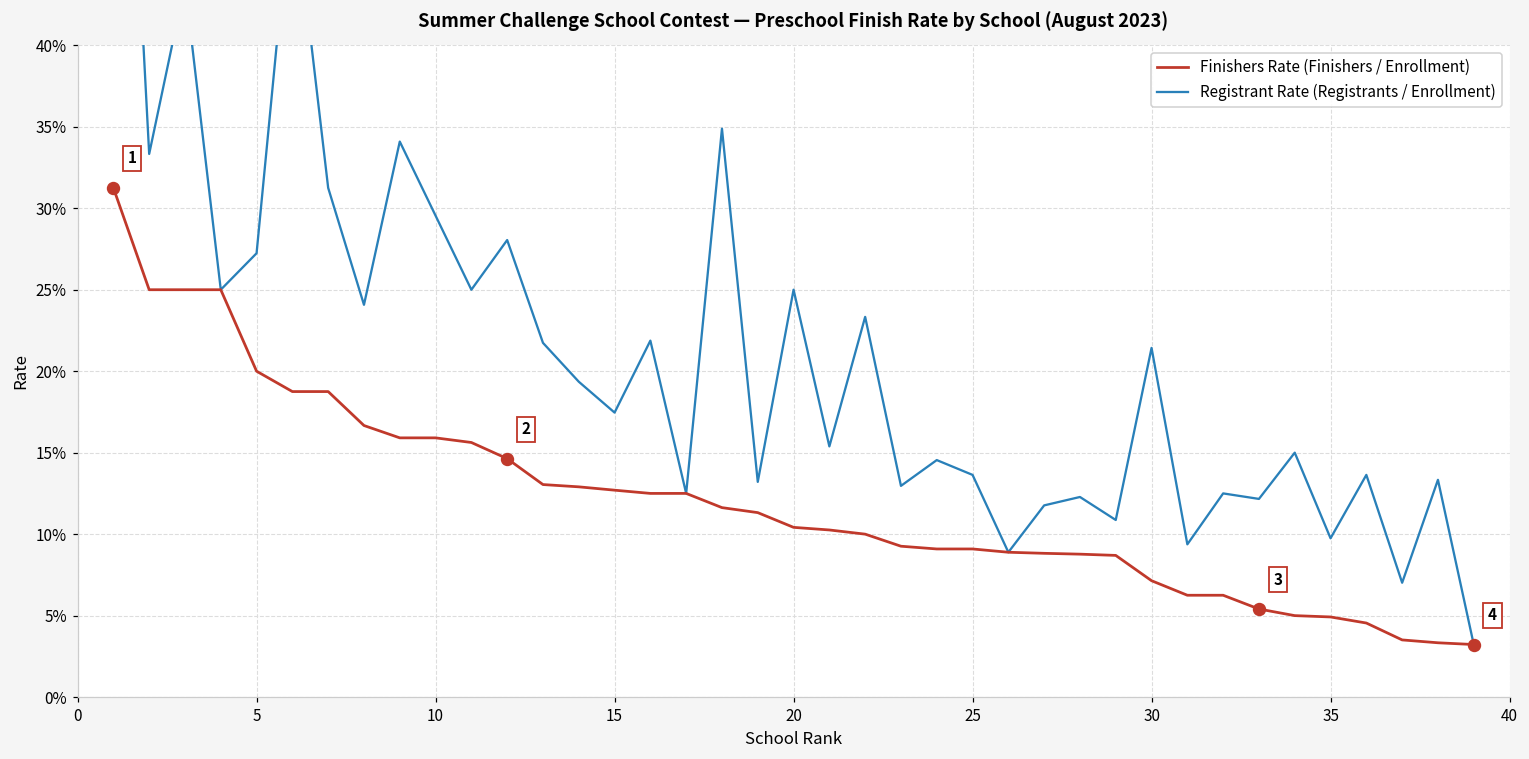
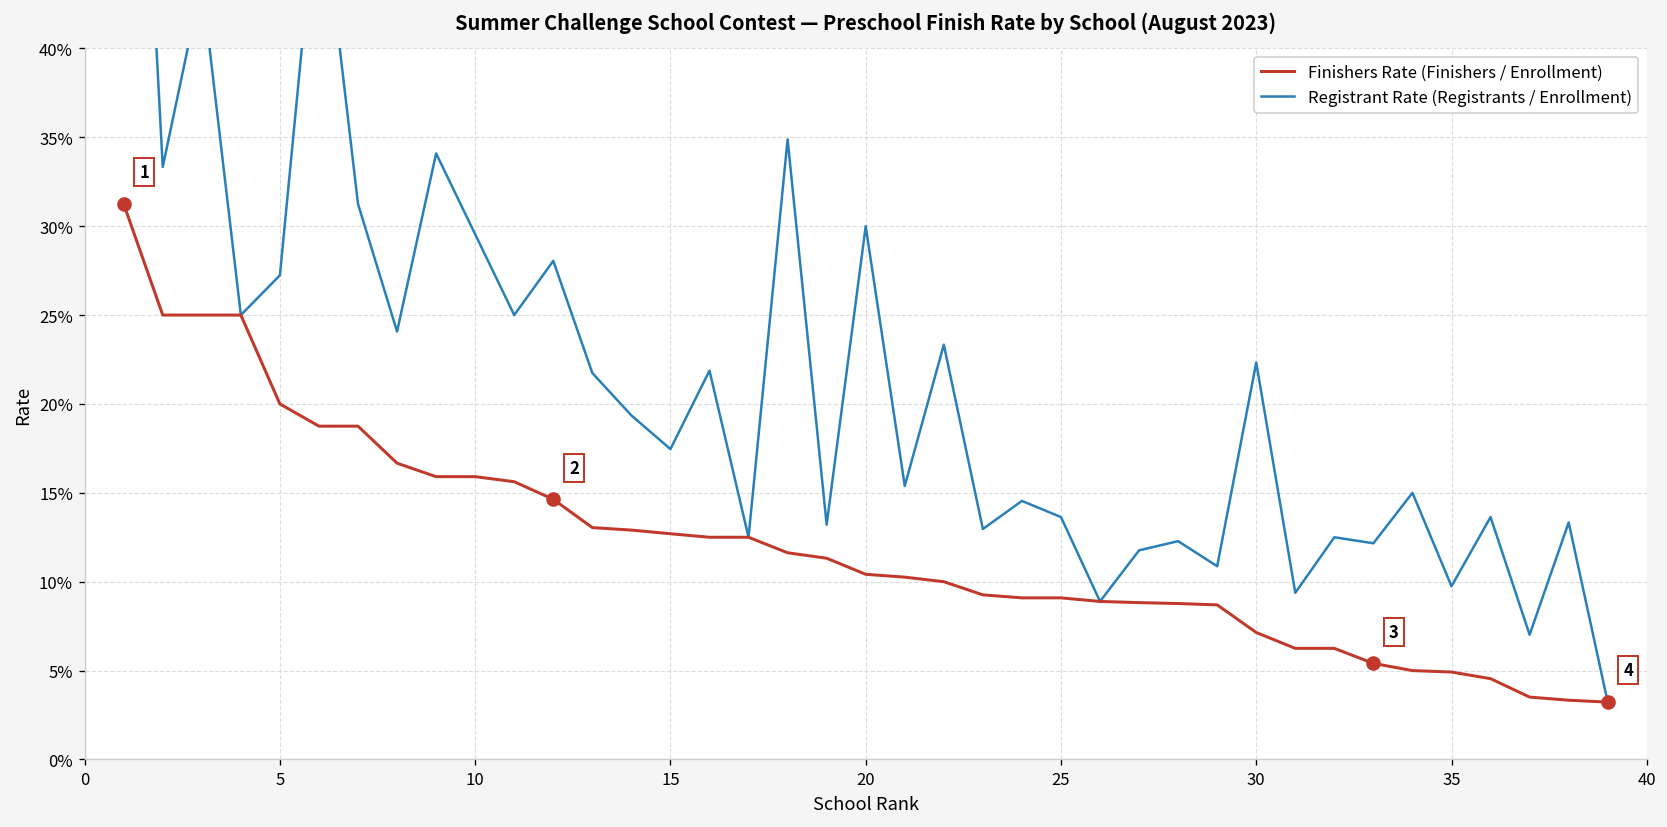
  {
    "Registrant Rate (Registrants / Enrollment)": {
      "5": "27.2%",
      "10": "29.5%",
      "15": "17.5%",
-     "20": "25.0%",
+     "20": "30.0%",
      "25": "13.6%",
-     "30": "21.4%",
+     "30": "22.3%",
      "35": "9.7%"
    }
  }
